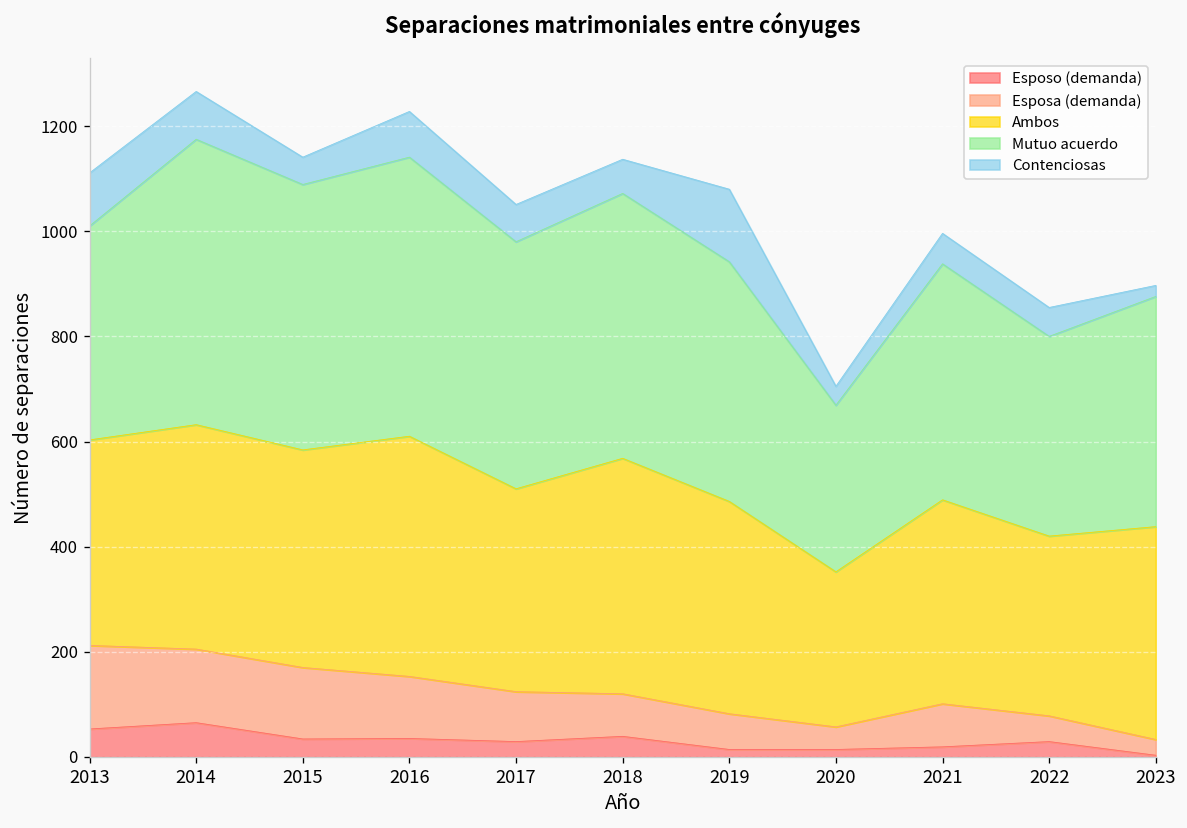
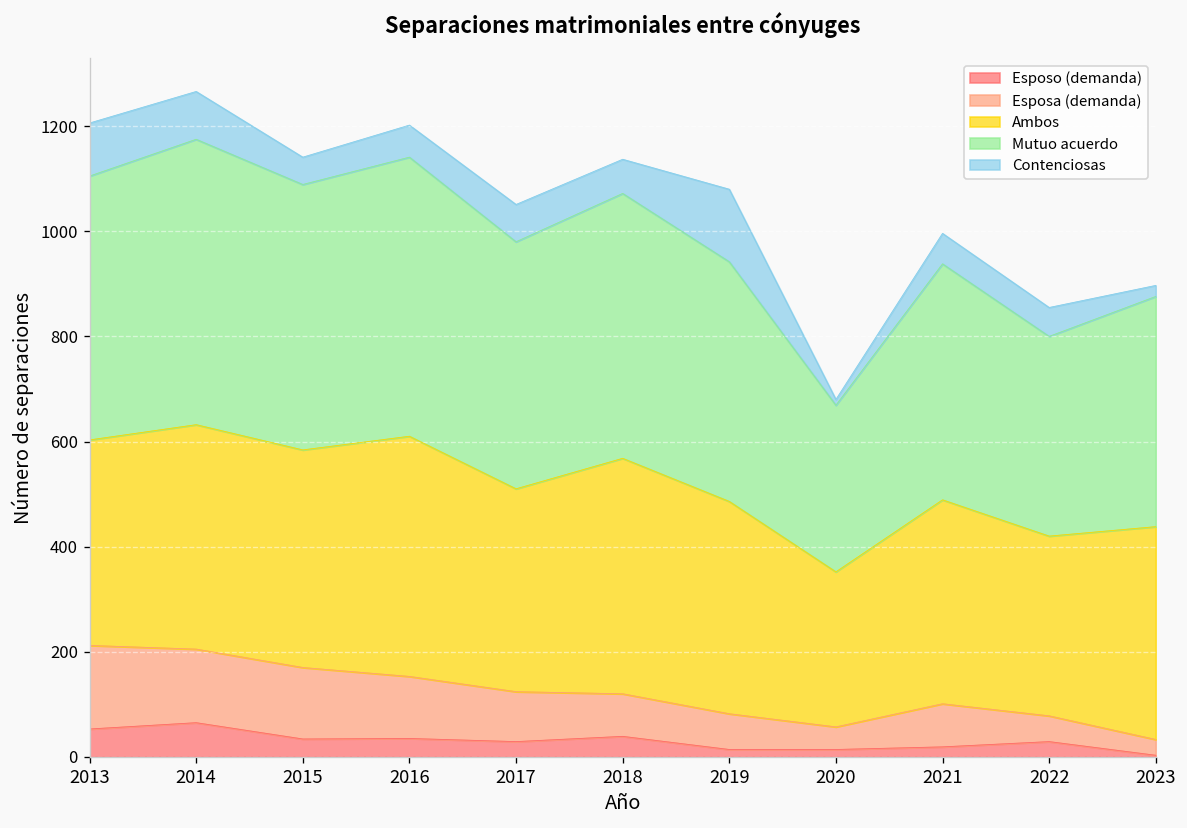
  {
    "Ambos": {
      "2013": 390,
      "2014": 430,
      "2015": 410,
      "2016": 460,
      "2017": 390,
      "2018": 450,
      "2019": 400,
      "2020": 300,
      "2021": 390,
      "2022": 340,
      "2023": 410
    },
    "Mutuo acuerdo": {
-     "2013": 410,
+     "2013": 500,
      "2014": 540,
      "2015": 510,
      "2016": 530,
      "2017": 470,
      "2018": 500,
      "2019": 460,
      "2020": 320,
      "2021": 450,
      "2022": 380,
      "2023": 440
    },
    "Contenciosas": {
      "2013": 100,
      "2014": 90,
      "2015": 50,
-     "2016": 90,
+     "2016": 60,
      "2017": 70,
      "2018": 70,
      "2019": 140,
-     "2020": 40,
+     "2020": 10,
      "2021": 60,
      "2022": 60,
      "2023": 20
    }
  }
